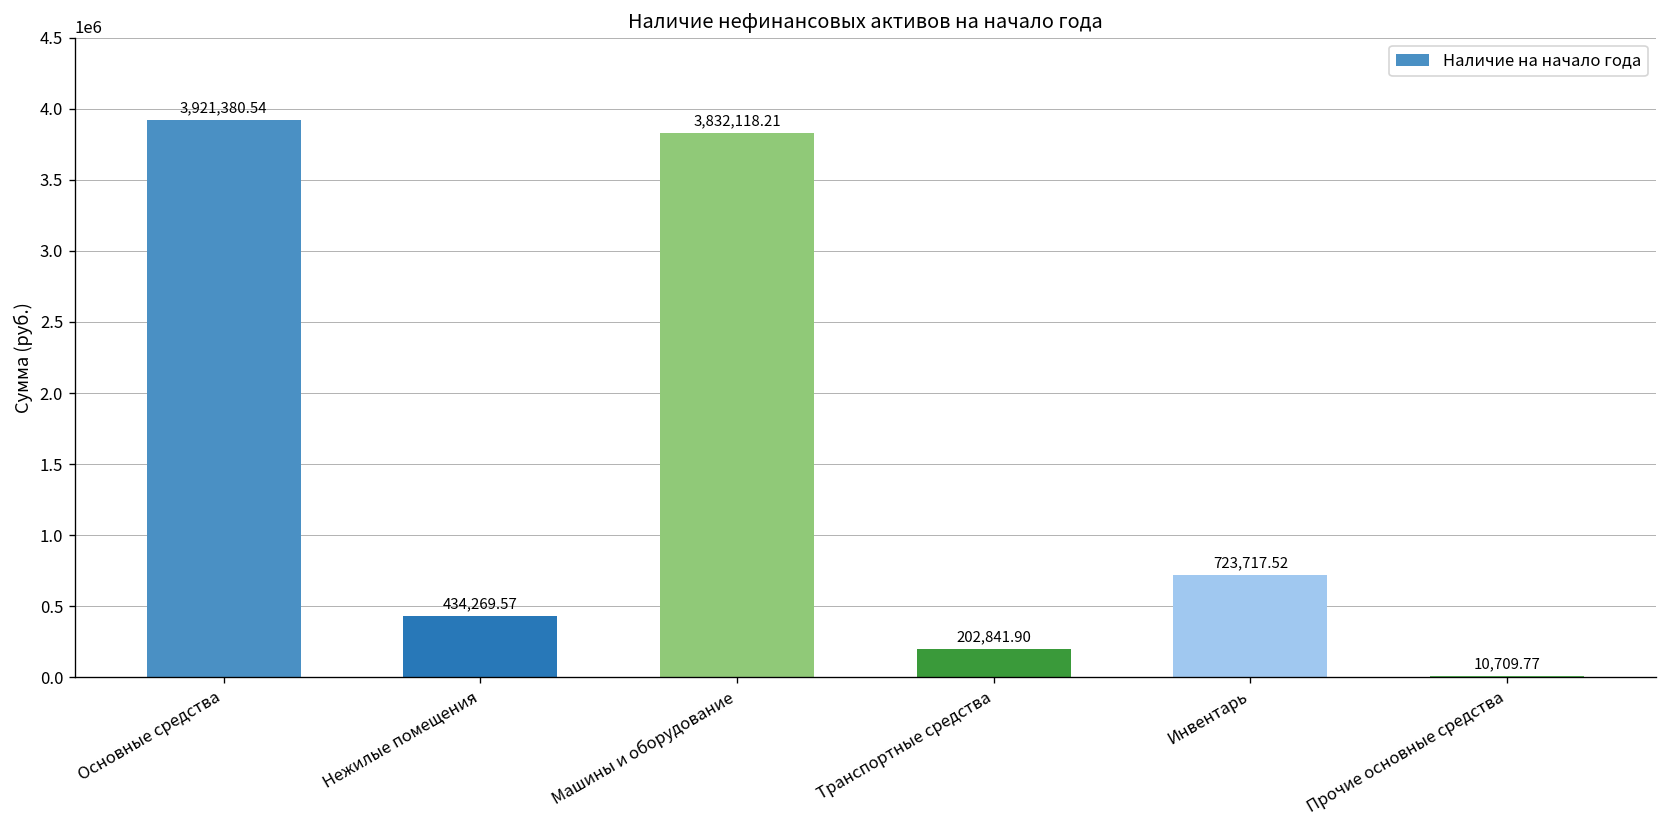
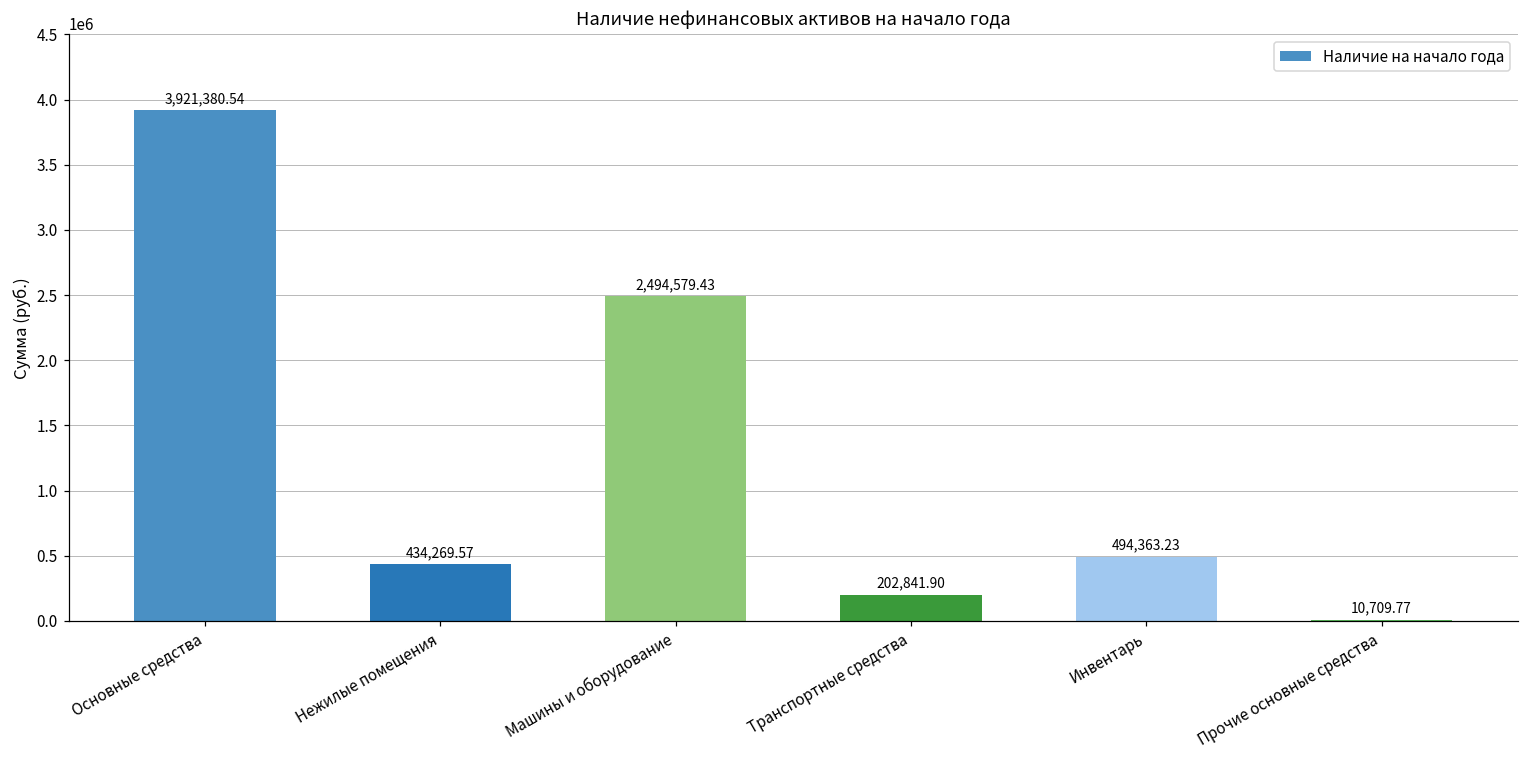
  {
    "Основные средства": "3,921,380.54",
    "Нежилые помещения": "434,269.57",
-   "Машины и оборудование": "3,832,118.21",
+   "Машины и оборудование": "2,494,579.43",
    "Транспортные средства": "202,841.90",
-   "Инвентарь": "723,717.52",
+   "Инвентарь": "494,363.23",
    "Прочие основные средства": "10,709.77"
  }
